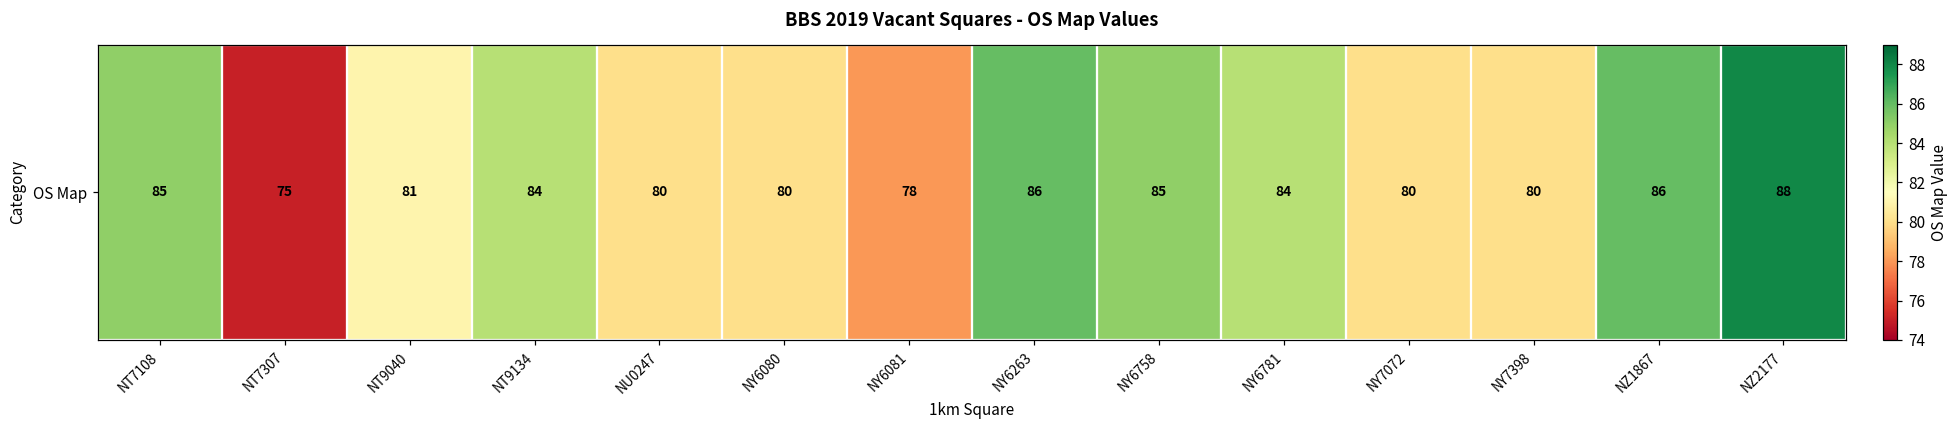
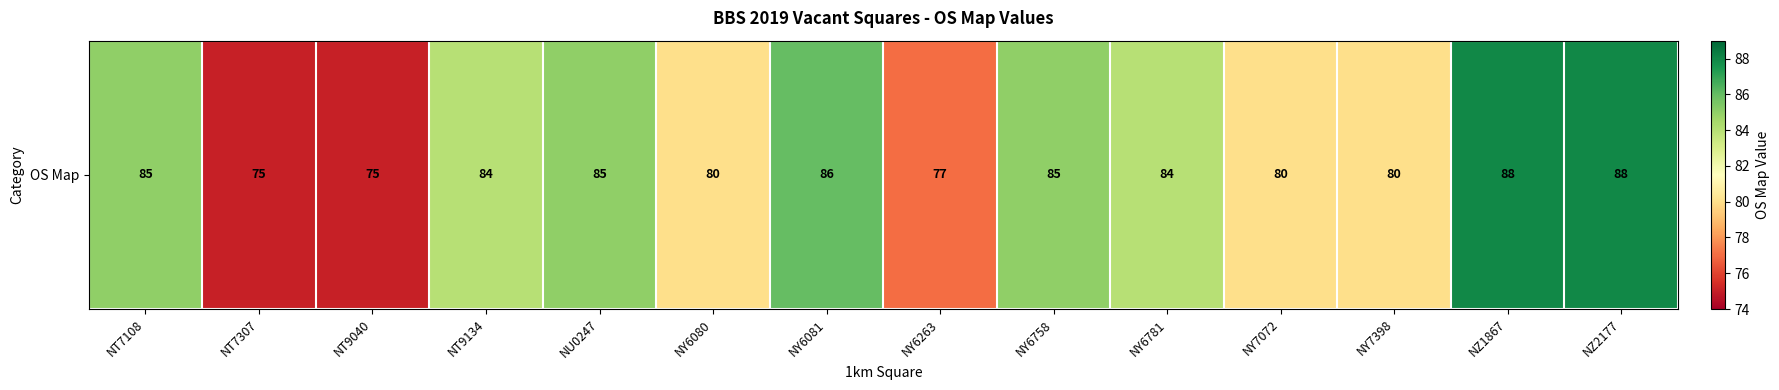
  {
    "OS Map": {
      "NT7108": 85,
      "NT7307": 75,
-     "NT9040": 81,
+     "NT9040": 75,
      "NT9134": 84,
-     "NU0247": 80,
+     "NU0247": 85,
      "NY6080": 80,
-     "NY6081": 78,
-     "NY6263": 86,
+     "NY6081": 86,
+     "NY6263": 77,
      "NY6758": 85,
      "NY6781": 84,
      "NY7072": 80,
      "NY7398": 80,
-     "NZ1867": 86,
+     "NZ1867": 88,
      "NZ2177": 88
    }
  }
